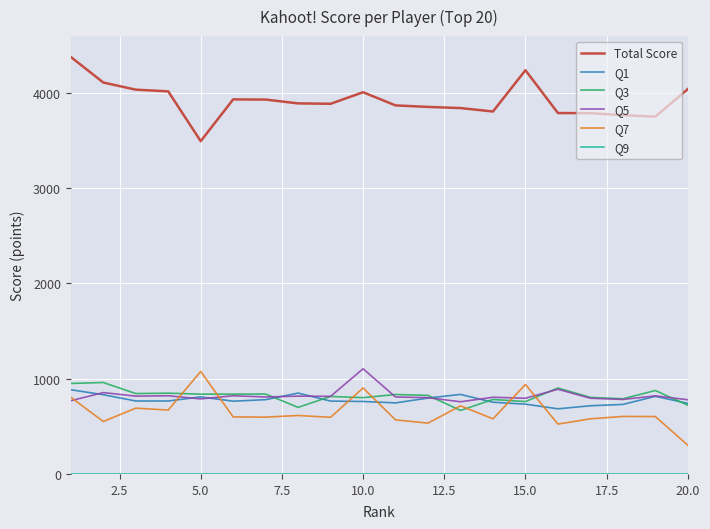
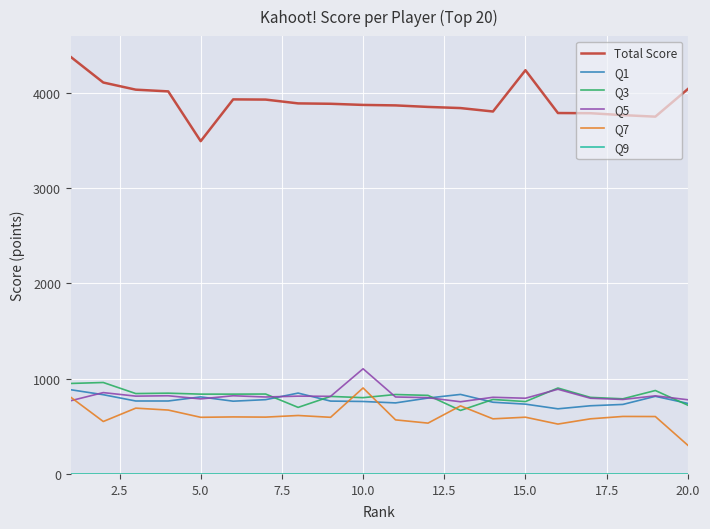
  {
    "Total Score": {
      "5.0": 3500,
-     "10.0": 4000,
+     "10.0": 3900,
      "15.0": 4200,
      "20.0": 4000
    },
    "Q1": {
      "10.0": 800
    },
    "Q3": {
      "5.0": 800,
      "10.0": 800
    },
    "Q5": {
      "10.0": 1100,
      "15.0": 800,
      "20.0": 800
    },
    "Q7": {
-     "5.0": 1100,
+     "5.0": 600,
      "10.0": 900,
-     "15.0": 900,
+     "15.0": 600,
      "20.0": 300
    },
    "Q9": {
      "5.0": 0,
      "10.0": 0,
      "15.0": 0,
      "20.0": 0
    }
  }
